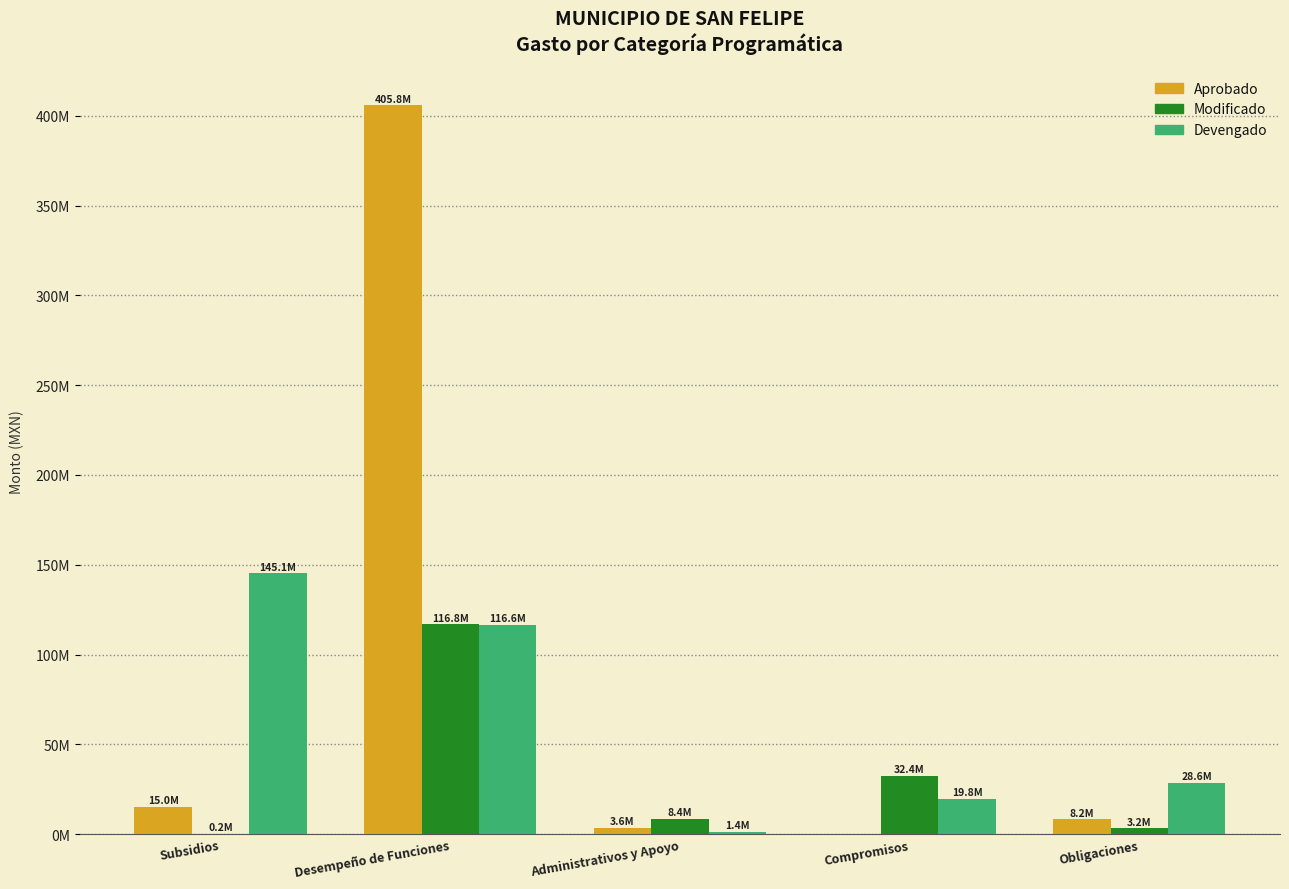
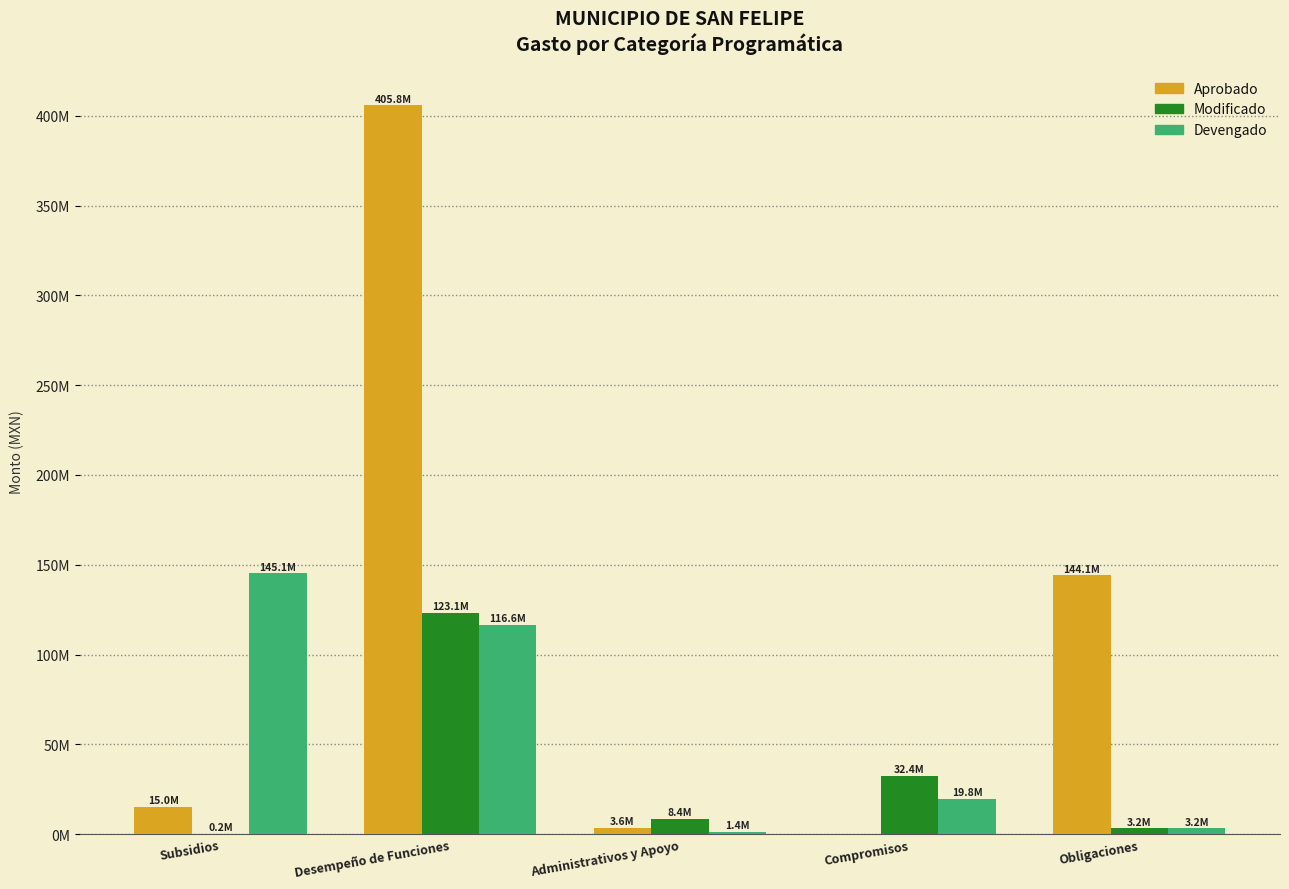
  {
    "Aprobado": {
      "Subsidios": "15.0M",
      "Desempeño de Funciones": "405.8M",
      "Administrativos y Apoyo": "3.6M",
-     "Obligaciones": "8.2M"
+     "Obligaciones": "144.1M"
    },
    "Modificado": {
      "Subsidios": "0.2M",
-     "Desempeño de Funciones": "116.8M",
+     "Desempeño de Funciones": "123.1M",
      "Administrativos y Apoyo": "8.4M",
      "Compromisos": "32.4M",
      "Obligaciones": "3.2M"
    },
    "Devengado": {
      "Subsidios": "145.1M",
      "Desempeño de Funciones": "116.6M",
      "Administrativos y Apoyo": "1.4M",
      "Compromisos": "19.8M",
-     "Obligaciones": "28.6M"
+     "Obligaciones": "3.2M"
    }
  }
